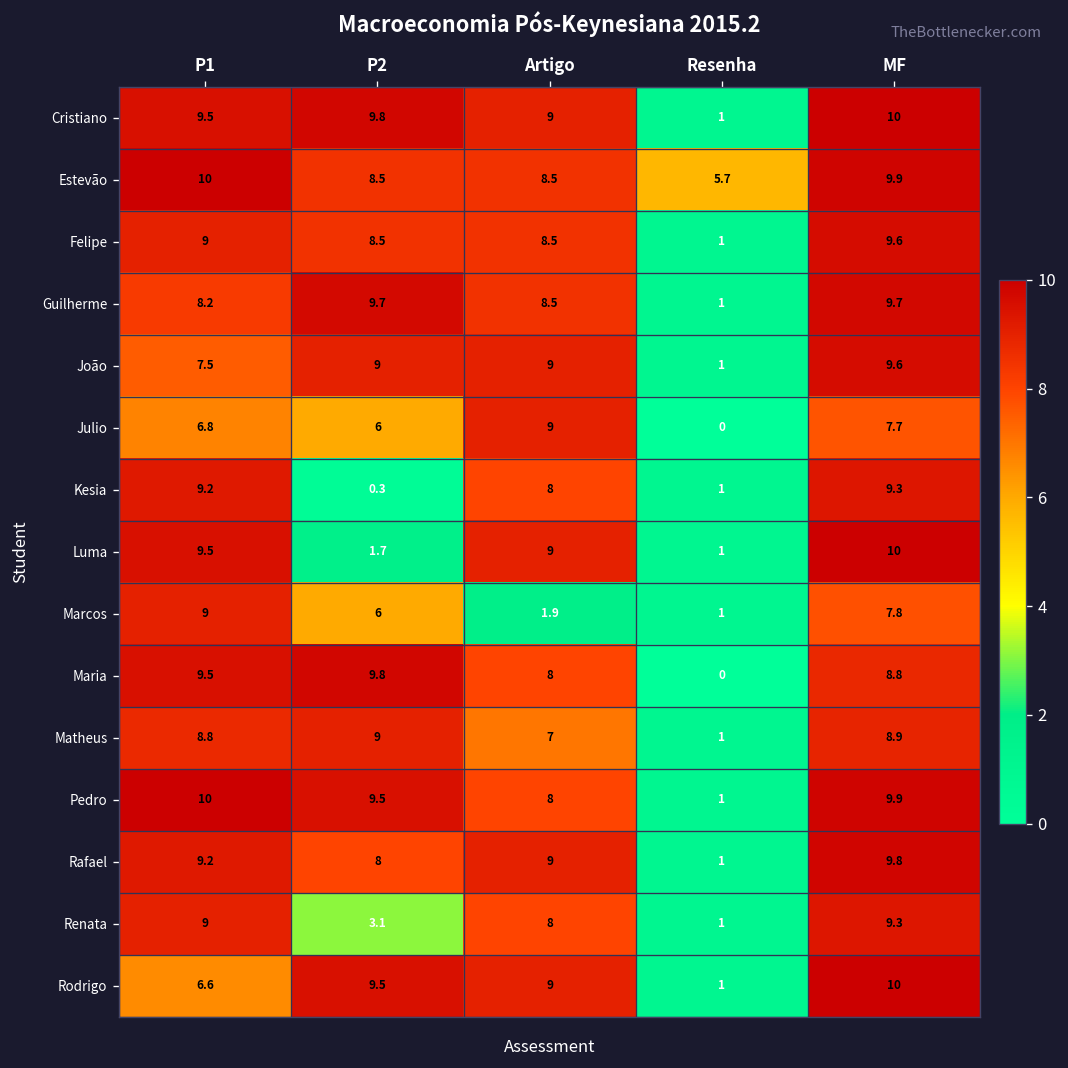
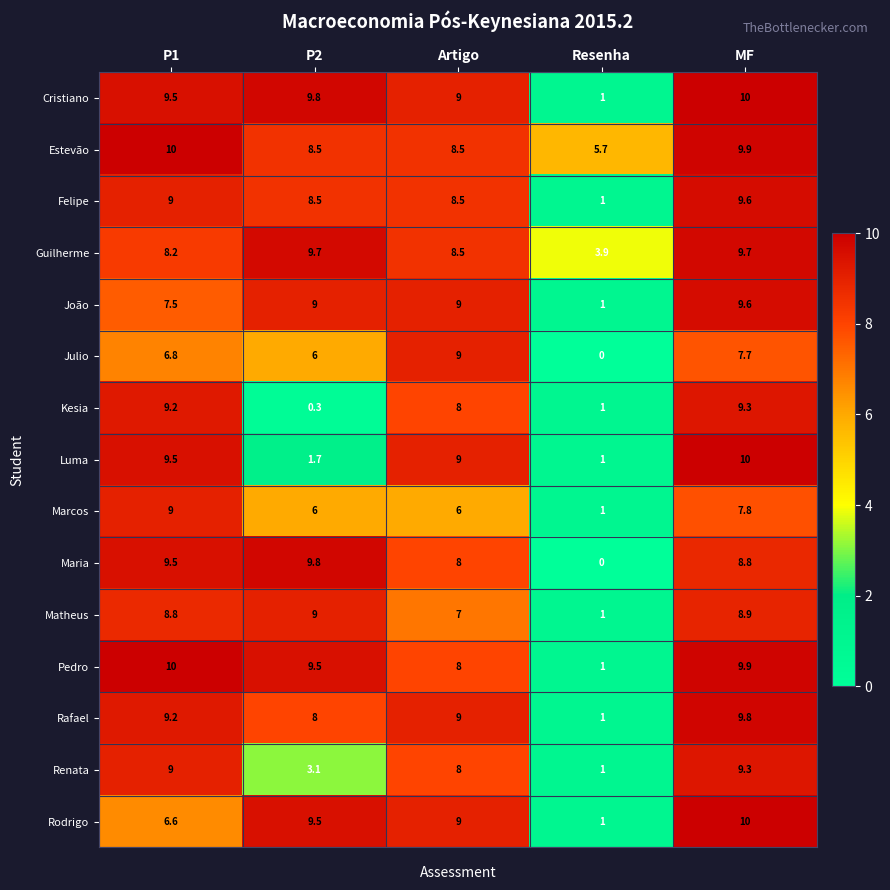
  {
    "Cristiano": {
      "P1": 9.5,
      "P2": 9.8,
      "Artigo": 9,
      "Resenha": 1,
      "MF": 10
    },
    "Estevão": {
      "P1": 10,
      "P2": 8.5,
      "Artigo": 8.5,
      "Resenha": 5.7,
      "MF": 9.9
    },
    "Felipe": {
      "P1": 9,
      "P2": 8.5,
      "Artigo": 8.5,
      "Resenha": 1,
      "MF": 9.6
    },
    "Guilherme": {
      "P1": 8.2,
      "P2": 9.7,
      "Artigo": 8.5,
-     "Resenha": 1,
+     "Resenha": 3.9,
      "MF": 9.7
    },
    "João": {
      "P1": 7.5,
      "P2": 9,
      "Artigo": 9,
      "Resenha": 1,
      "MF": 9.6
    },
    "Julio": {
      "P1": 6.8,
      "P2": 6,
      "Artigo": 9,
      "Resenha": 0,
      "MF": 7.7
    },
    "Kesia": {
      "P1": 9.2,
      "P2": 0.3,
      "Artigo": 8,
      "Resenha": 1,
      "MF": 9.3
    },
    "Luma": {
      "P1": 9.5,
      "P2": 1.7,
      "Artigo": 9,
      "Resenha": 1,
      "MF": 10
    },
    "Marcos": {
      "P1": 9,
      "P2": 6,
-     "Artigo": 1.9,
+     "Artigo": 6,
      "Resenha": 1,
      "MF": 7.8
    },
    "Maria": {
      "P1": 9.5,
      "P2": 9.8,
      "Artigo": 8,
      "Resenha": 0,
      "MF": 8.8
    },
    "Matheus": {
      "P1": 8.8,
      "P2": 9,
      "Artigo": 7,
      "Resenha": 1,
      "MF": 8.9
    },
    "Pedro": {
      "P1": 10,
      "P2": 9.5,
      "Artigo": 8,
      "Resenha": 1,
      "MF": 9.9
    },
    "Rafael": {
      "P1": 9.2,
      "P2": 8,
      "Artigo": 9,
      "Resenha": 1,
      "MF": 9.8
    },
    "Renata": {
      "P1": 9,
      "P2": 3.1,
      "Artigo": 8,
      "Resenha": 1,
      "MF": 9.3
    },
    "Rodrigo": {
      "P1": 6.6,
      "P2": 9.5,
      "Artigo": 9,
      "Resenha": 1,
      "MF": 10
    }
  }
